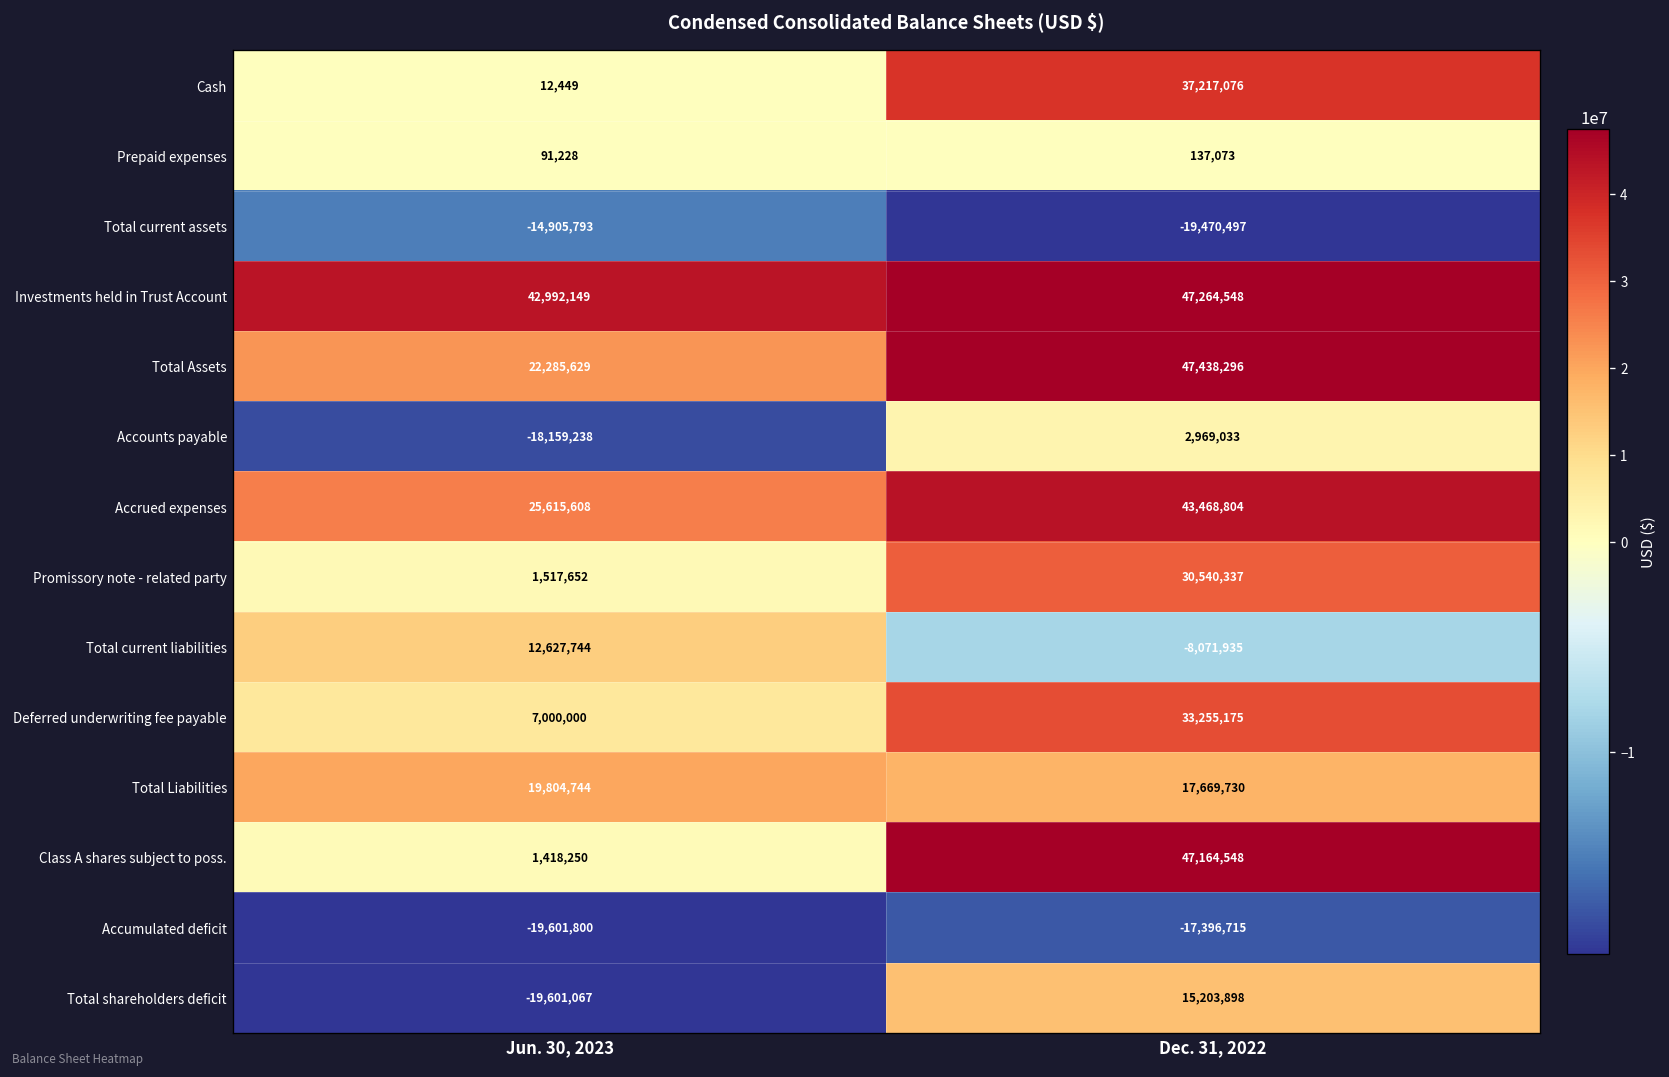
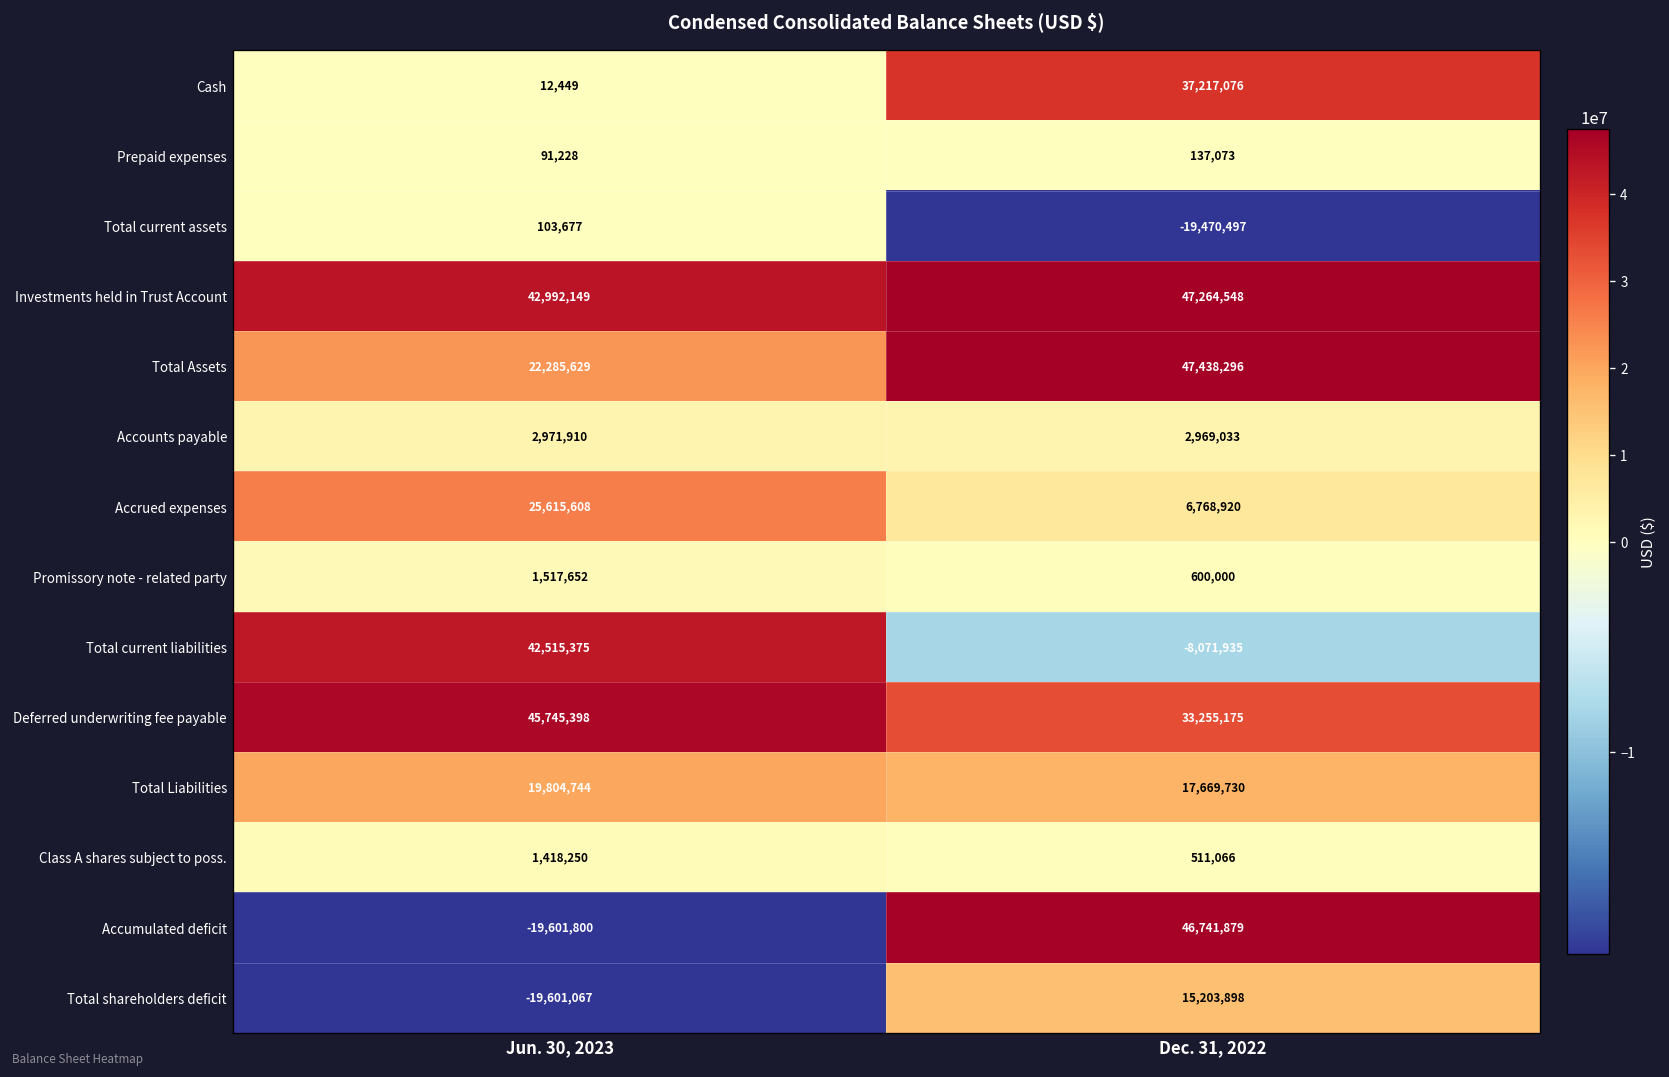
  {
    "Cash": {
      "Jun. 30, 2023": "12,449",
      "Dec. 31, 2022": "37,217,076"
    },
    "Prepaid expenses": {
      "Jun. 30, 2023": "91,228",
      "Dec. 31, 2022": "137,073"
    },
    "Total current assets": {
-     "Jun. 30, 2023": "-14,905,793",
+     "Jun. 30, 2023": "103,677",
      "Dec. 31, 2022": "-19,470,497"
    },
    "Investments held in Trust Account": {
      "Jun. 30, 2023": "42,992,149",
      "Dec. 31, 2022": "47,264,548"
    },
    "Total Assets": {
      "Jun. 30, 2023": "22,285,629",
      "Dec. 31, 2022": "47,438,296"
    },
    "Accounts payable": {
-     "Jun. 30, 2023": "-18,159,238",
+     "Jun. 30, 2023": "2,971,910",
      "Dec. 31, 2022": "2,969,033"
    },
    "Accrued expenses": {
      "Jun. 30, 2023": "25,615,608",
-     "Dec. 31, 2022": "43,468,804"
+     "Dec. 31, 2022": "6,768,920"
    },
    "Promissory note - related party": {
      "Jun. 30, 2023": "1,517,652",
-     "Dec. 31, 2022": "30,540,337"
+     "Dec. 31, 2022": "600,000"
    },
    "Total current liabilities": {
-     "Jun. 30, 2023": "12,627,744",
+     "Jun. 30, 2023": "42,515,375",
      "Dec. 31, 2022": "-8,071,935"
    },
    "Deferred underwriting fee payable": {
-     "Jun. 30, 2023": "7,000,000",
+     "Jun. 30, 2023": "45,745,398",
      "Dec. 31, 2022": "33,255,175"
    },
    "Total Liabilities": {
      "Jun. 30, 2023": "19,804,744",
      "Dec. 31, 2022": "17,669,730"
    },
    "Class A shares subject to poss.": {
      "Jun. 30, 2023": "1,418,250",
-     "Dec. 31, 2022": "47,164,548"
+     "Dec. 31, 2022": "511,066"
    },
    "Accumulated deficit": {
      "Jun. 30, 2023": "-19,601,800",
-     "Dec. 31, 2022": "-17,396,715"
+     "Dec. 31, 2022": "46,741,879"
    },
    "Total shareholders deficit": {
      "Jun. 30, 2023": "-19,601,067",
      "Dec. 31, 2022": "15,203,898"
    }
  }
